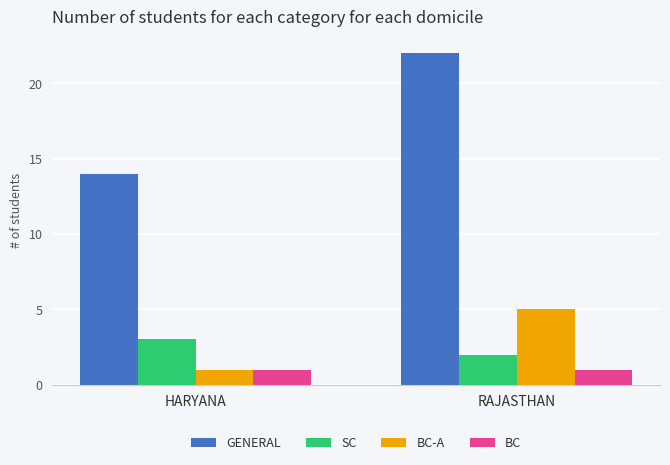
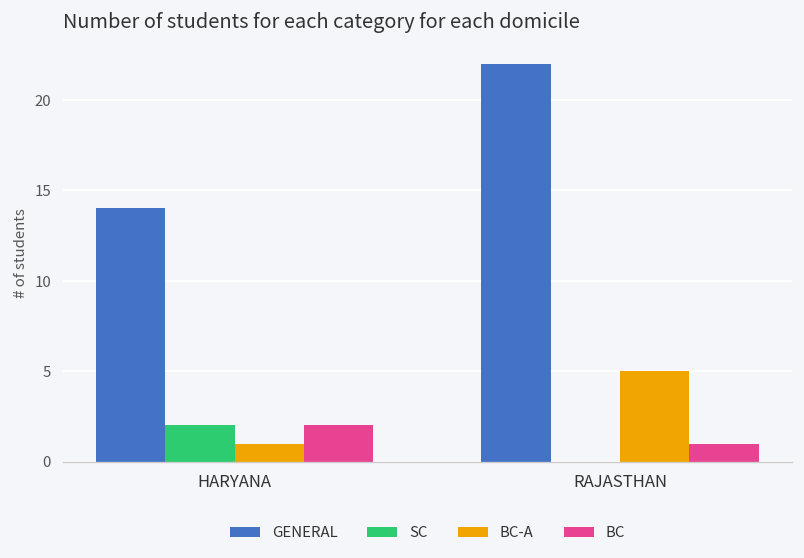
  {
    "GENERAL": {
      "HARYANA": 14,
      "RAJASTHAN": 22
    },
    "SC": {
-     "HARYANA": 3,
-     "RAJASTHAN": 2
+     "HARYANA": 2,
+     "RAJASTHAN": 0
    },
    "BC-A": {
      "HARYANA": 1,
      "RAJASTHAN": 5
    },
    "BC": {
-     "HARYANA": 1,
+     "HARYANA": 2,
      "RAJASTHAN": 1
    }
  }
